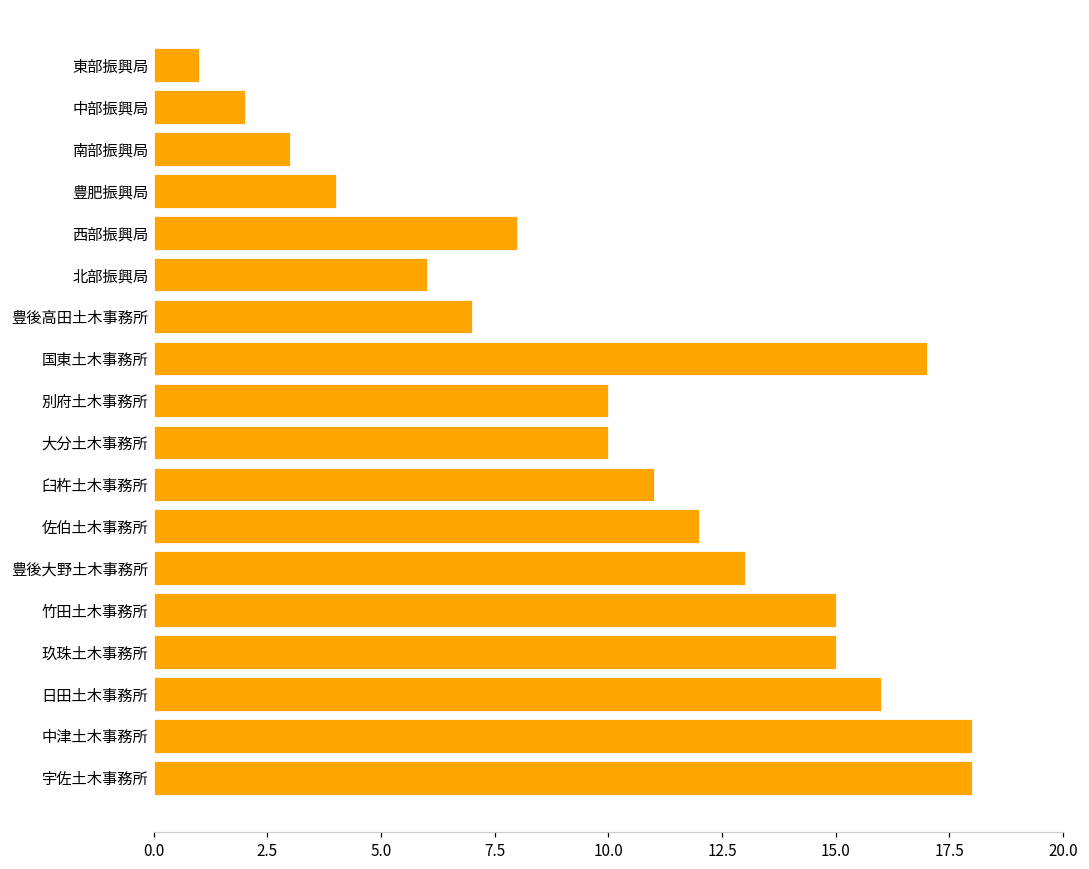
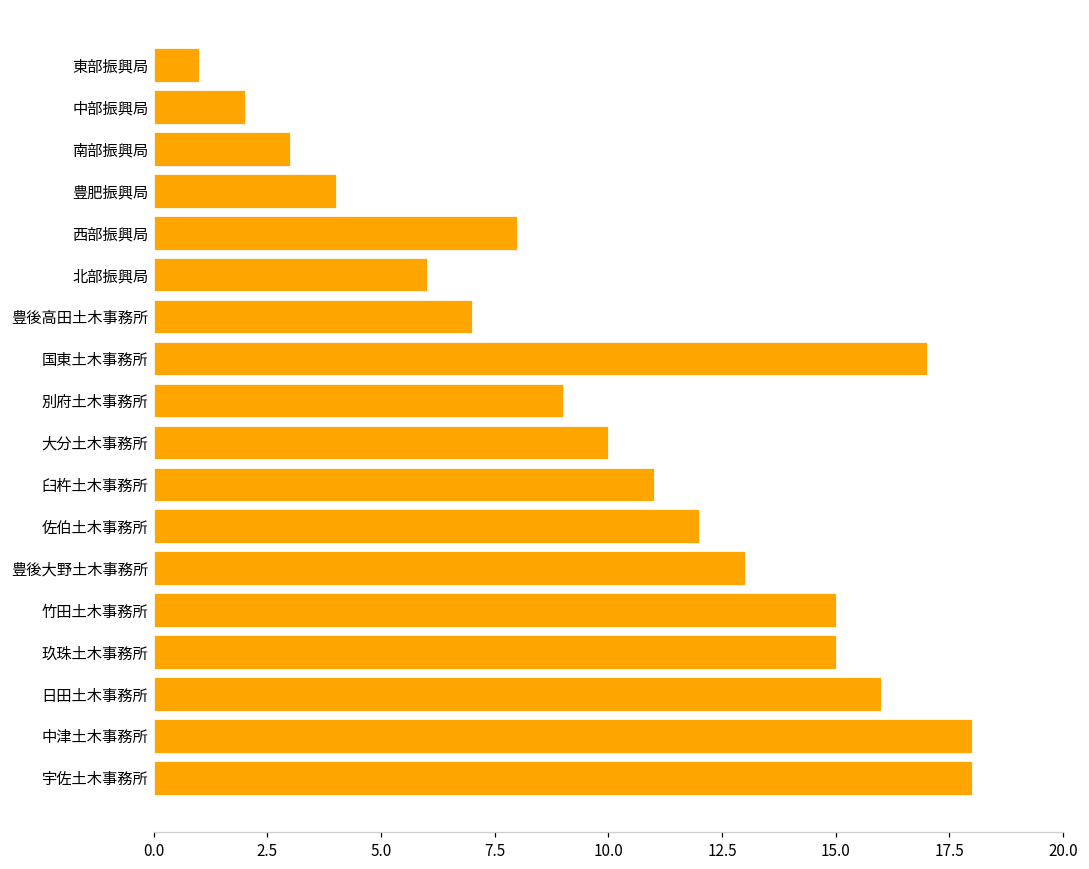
  {
    "東部振興局": 1,
    "中部振興局": 2,
    "南部振興局": 3,
    "豊肥振興局": 4,
    "西部振興局": 8,
    "北部振興局": 6,
    "豊後高田土木事務所": 7,
    "国東土木事務所": 17,
-   "別府土木事務所": 10,
+   "別府土木事務所": 9,
    "大分土木事務所": 10,
    "臼杵土木事務所": 11,
    "佐伯土木事務所": 12,
    "豊後大野土木事務所": 13,
    "竹田土木事務所": 15,
    "玖珠土木事務所": 15,
    "日田土木事務所": 16,
    "中津土木事務所": 18,
    "宇佐土木事務所": 18
  }
